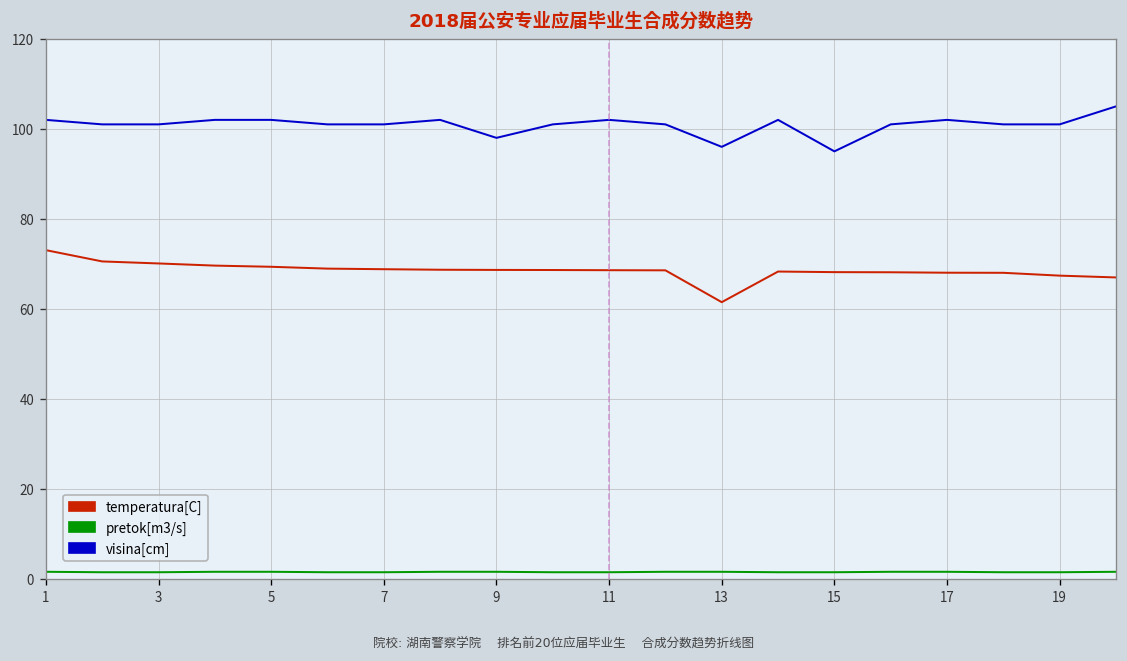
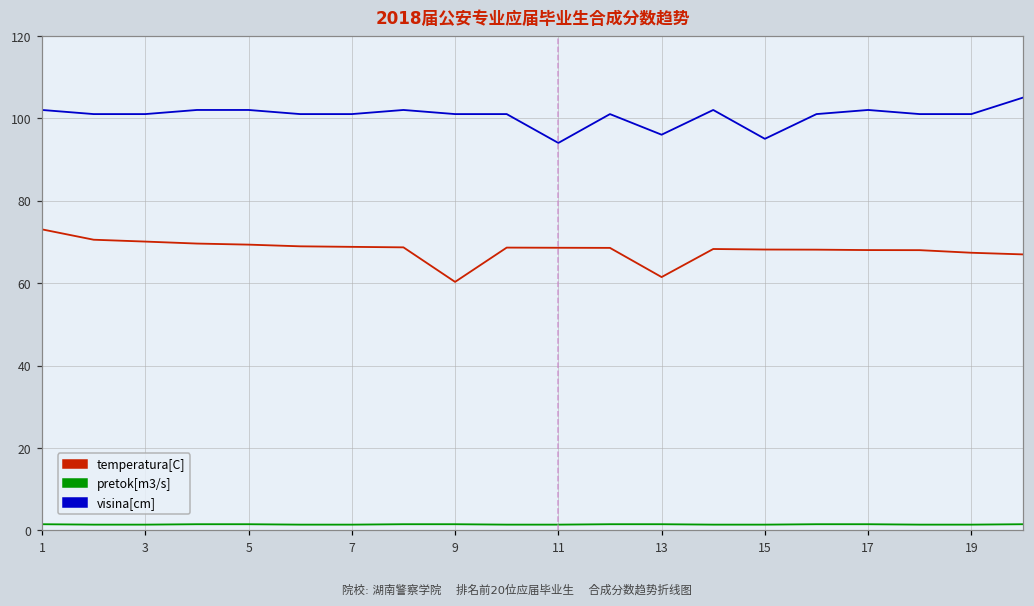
  {
    "temperatura[C]": {
      "1": 73,
      "3": 70,
      "5": 69,
      "7": 69,
-     "9": 69,
+     "9": 60,
      "11": 69,
      "13": 61,
      "15": 68,
      "17": 68,
      "19": 67
    },
    "pretok[m3/s]": {
      "1": 2,
      "3": 1,
      "5": 2,
      "7": 1,
      "9": 2,
      "11": 1,
      "13": 2,
      "15": 1,
      "17": 2,
      "19": 1
    },
    "visina[cm]": {
      "1": 102,
      "3": 101,
      "5": 102,
      "7": 101,
-     "9": 98,
-     "11": 102,
+     "9": 101,
+     "11": 94,
      "13": 96,
      "15": 95,
      "17": 102,
      "19": 101
    }
  }
